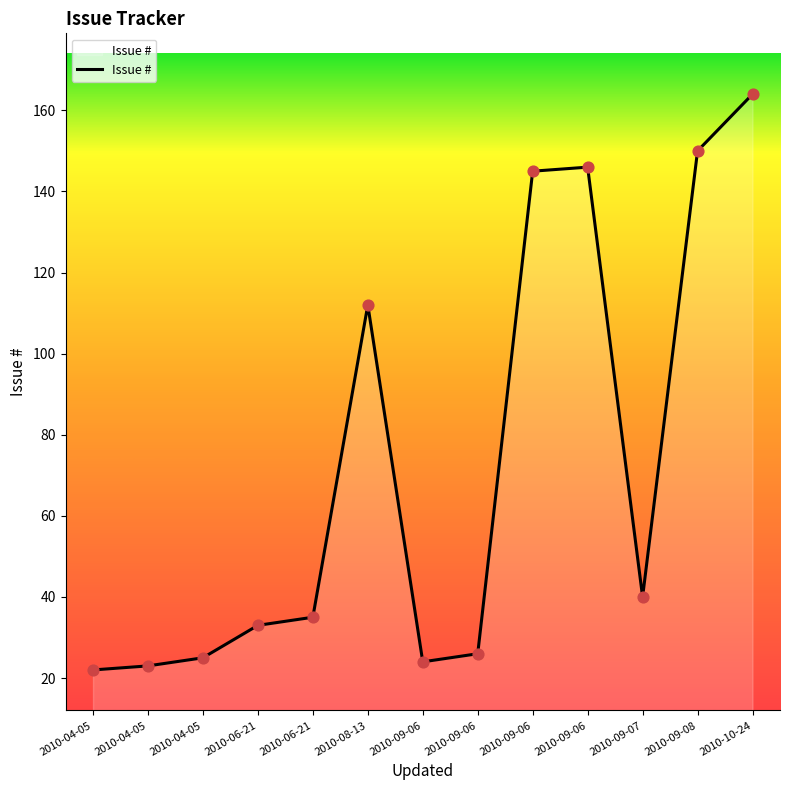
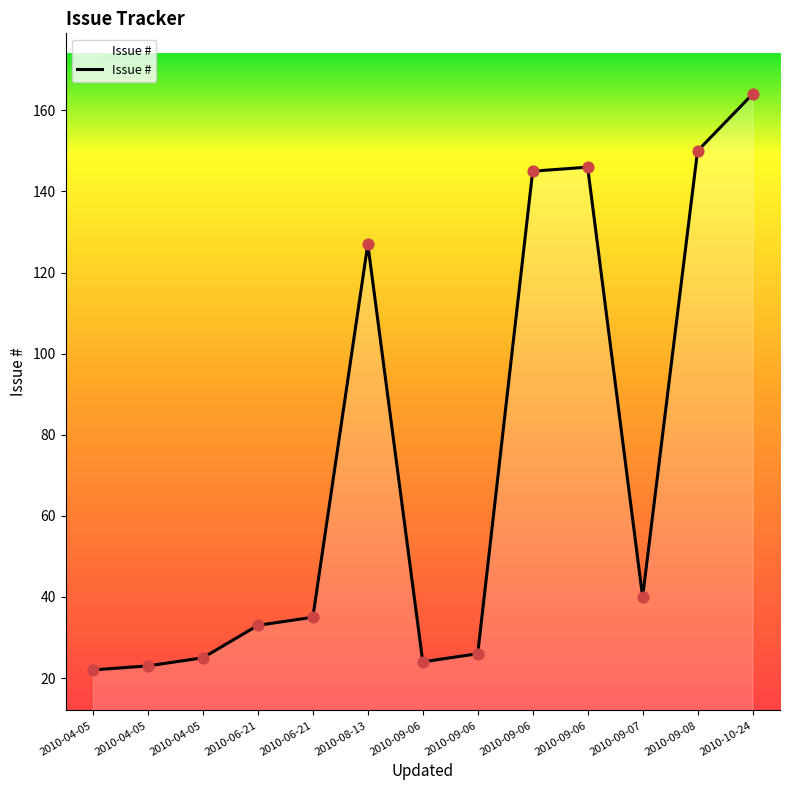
  {
-   "2010-08-13": 112,
+   "2010-08-13": 127,
    "2010-09-07": 40,
    "2010-09-08": 150,
    "2010-10-24": 164
  }
